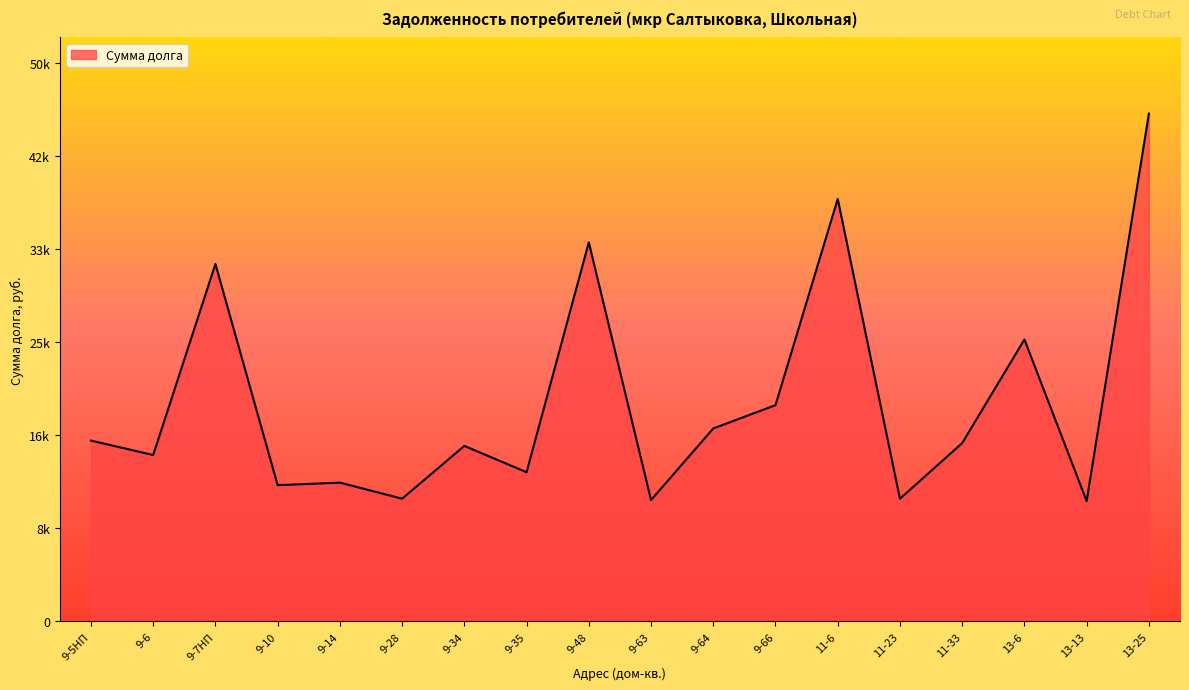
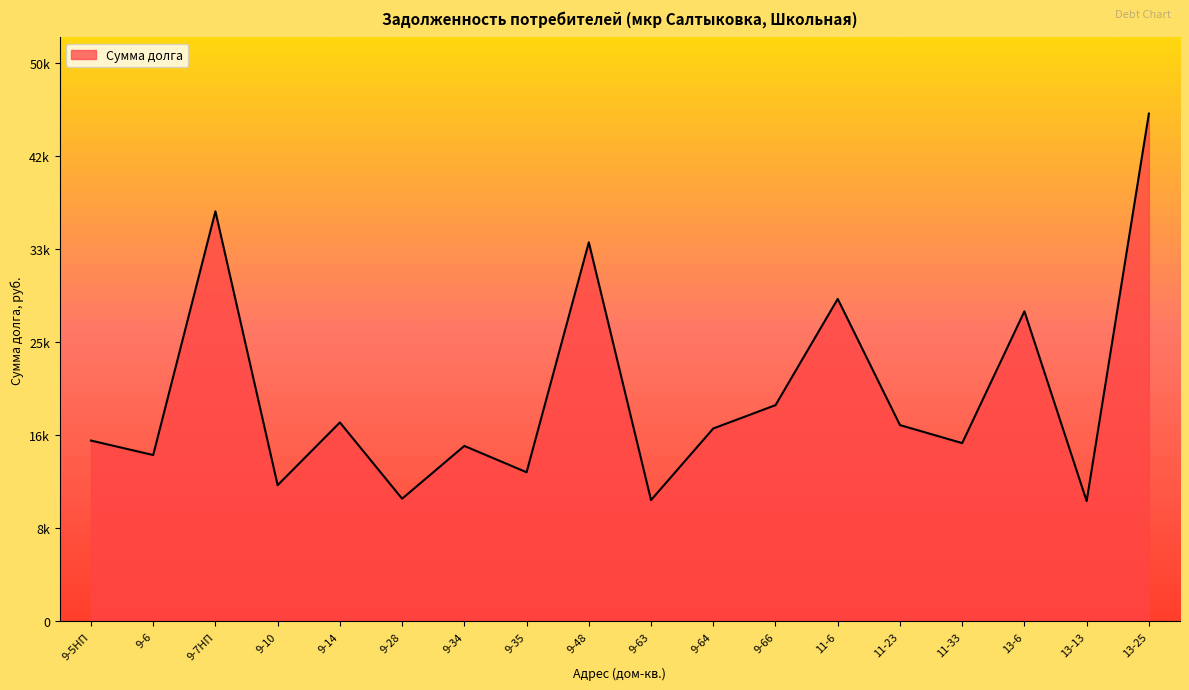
  {
    "9-5НП": 16500,
    "9-6": 15200,
-   "9-7НП": 32600,
+   "9-7НП": 37400,
    "9-10": 12400,
-   "9-14": 12700,
+   "9-14": 18200,
    "9-28": 11200,
    "9-34": 16000,
    "9-35": 13600,
    "9-48": 34600,
    "9-63": 11100,
    "9-64": 17600,
    "9-66": 19700,
-   "11-6": 38500,
-   "11-23": 11200,
+   "11-6": 29400,
+   "11-23": 17900,
    "11-33": 16300,
-   "13-6": 25700,
+   "13-6": 28300,
    "13-13": 11000,
    "13-25": 46300
  }
